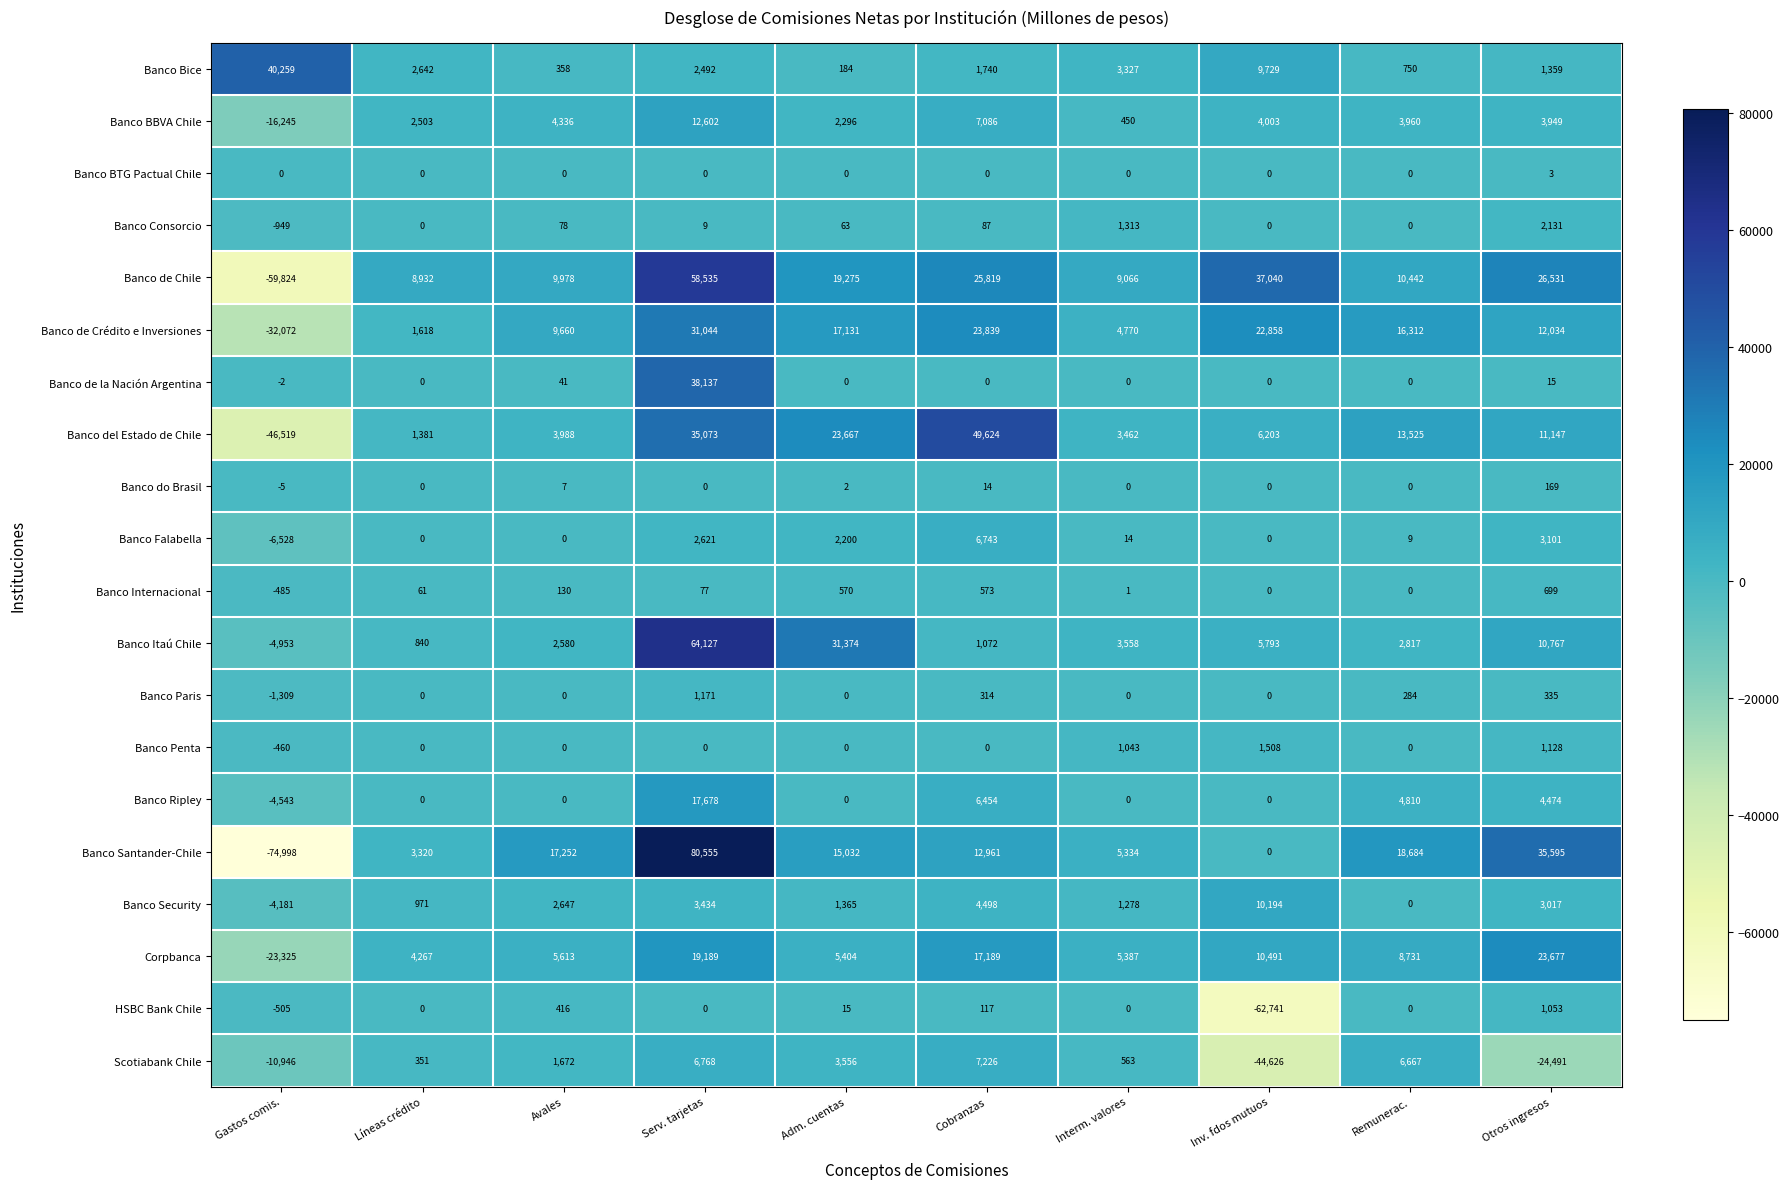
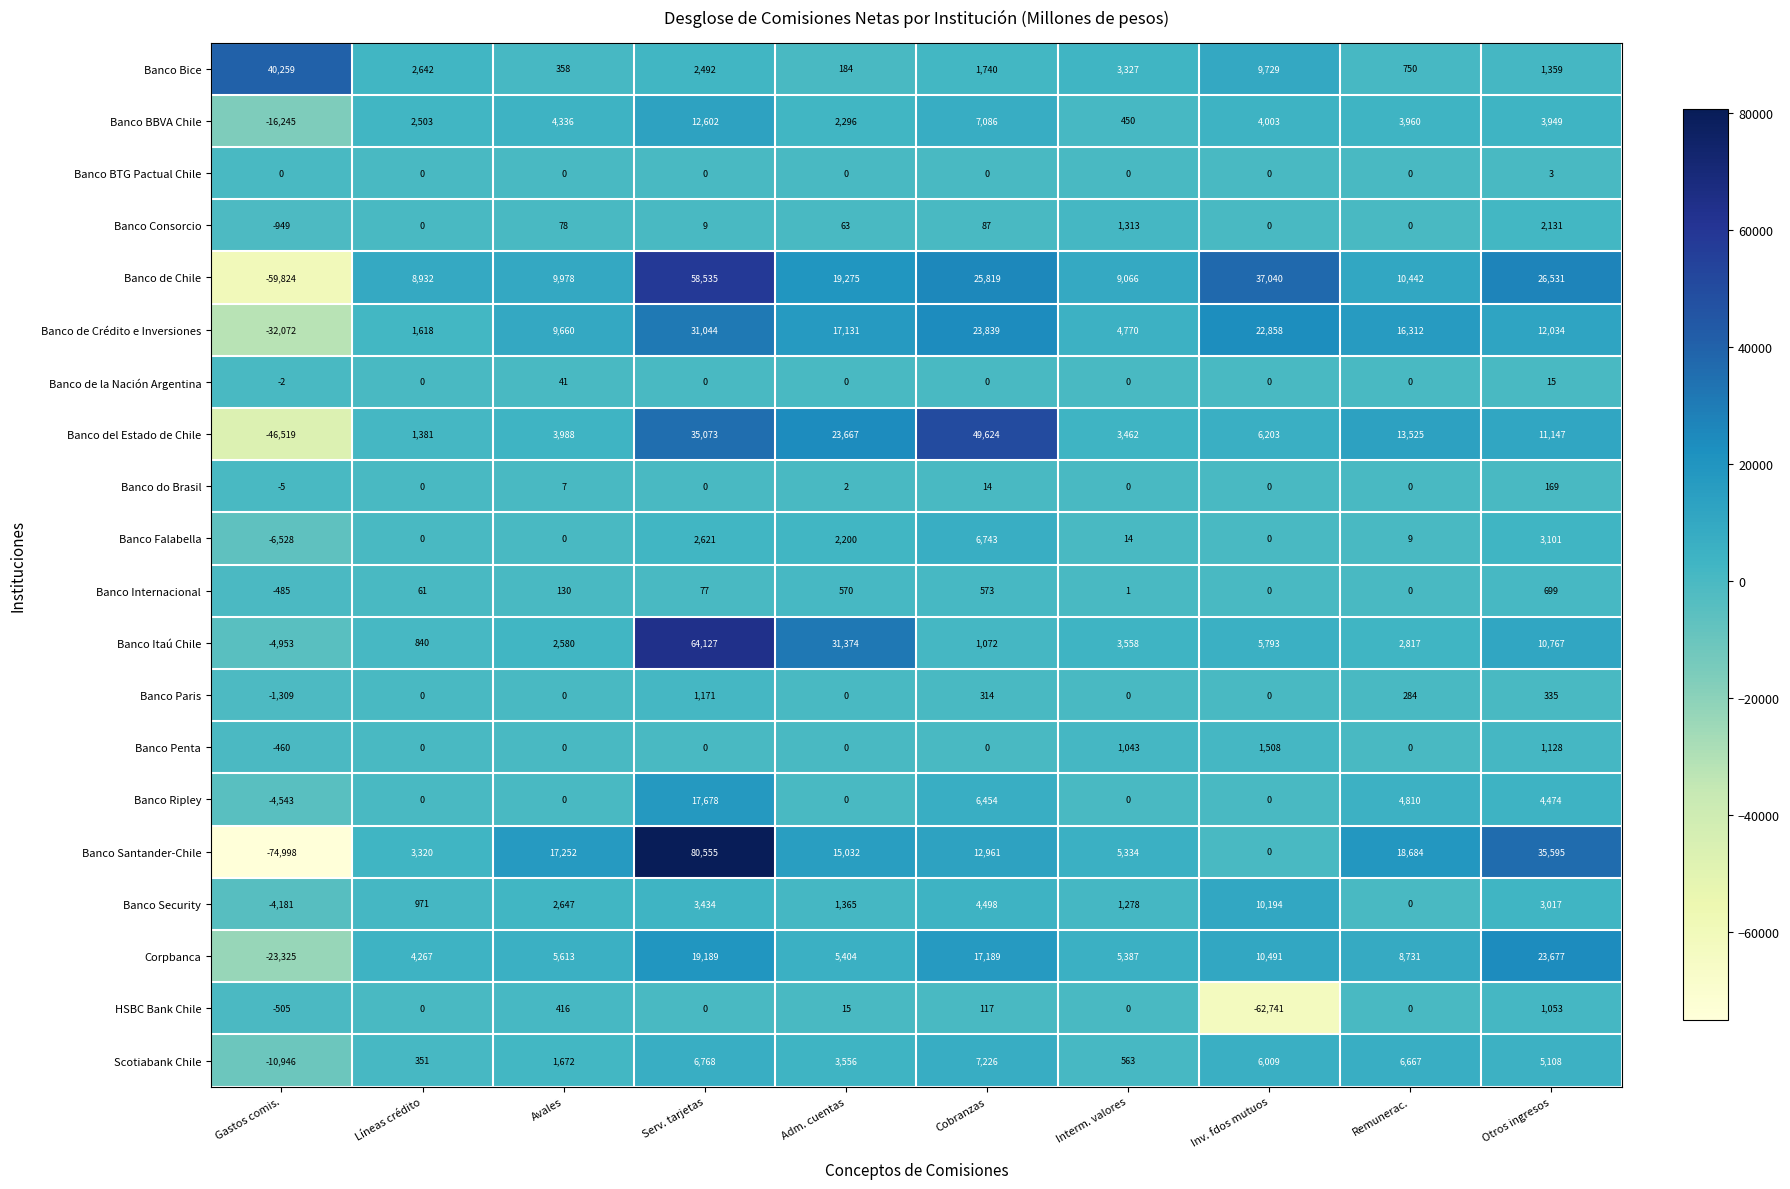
  {
    "Banco Bice": {
      "Gastos comis.": "40,259",
      "Líneas crédito": "2,642",
      "Avales": "358",
      "Serv. tarjetas": "2,492",
      "Adm. cuentas": "184",
      "Cobranzas": "1,740",
      "Interm. valores": "3,327",
      "Inv. fdos mutuos": "9,729",
      "Remunerac.": "750",
      "Otros ingresos": "1,359"
    },
    "Banco BBVA Chile": {
      "Gastos comis.": "-16,245",
      "Líneas crédito": "2,503",
      "Avales": "4,336",
      "Serv. tarjetas": "12,602",
      "Adm. cuentas": "2,296",
      "Cobranzas": "7,086",
      "Interm. valores": "450",
      "Inv. fdos mutuos": "4,003",
      "Remunerac.": "3,960",
      "Otros ingresos": "3,949"
    },
    "Banco BTG Pactual Chile": {
      "Gastos comis.": "0",
      "Líneas crédito": "0",
      "Avales": "0",
      "Serv. tarjetas": "0",
      "Adm. cuentas": "0",
      "Cobranzas": "0",
      "Interm. valores": "0",
      "Inv. fdos mutuos": "0",
      "Remunerac.": "0",
      "Otros ingresos": "3"
    },
    "Banco Consorcio": {
      "Gastos comis.": "-949",
      "Líneas crédito": "0",
      "Avales": "78",
      "Serv. tarjetas": "9",
      "Adm. cuentas": "63",
      "Cobranzas": "87",
      "Interm. valores": "1,313",
      "Inv. fdos mutuos": "0",
      "Remunerac.": "0",
      "Otros ingresos": "2,131"
    },
    "Banco de Chile": {
      "Gastos comis.": "-59,824",
      "Líneas crédito": "8,932",
      "Avales": "9,978",
      "Serv. tarjetas": "58,535",
      "Adm. cuentas": "19,275",
      "Cobranzas": "25,819",
      "Interm. valores": "9,066",
      "Inv. fdos mutuos": "37,040",
      "Remunerac.": "10,442",
      "Otros ingresos": "26,531"
    },
    "Banco de Crédito e Inversiones": {
      "Gastos comis.": "-32,072",
      "Líneas crédito": "1,618",
      "Avales": "9,660",
      "Serv. tarjetas": "31,044",
      "Adm. cuentas": "17,131",
      "Cobranzas": "23,839",
      "Interm. valores": "4,770",
      "Inv. fdos mutuos": "22,858",
      "Remunerac.": "16,312",
      "Otros ingresos": "12,034"
    },
    "Banco de la Nación Argentina": {
      "Gastos comis.": "-2",
      "Líneas crédito": "0",
      "Avales": "41",
-     "Serv. tarjetas": "38,137",
+     "Serv. tarjetas": "0",
      "Adm. cuentas": "0",
      "Cobranzas": "0",
      "Interm. valores": "0",
      "Inv. fdos mutuos": "0",
      "Remunerac.": "0",
      "Otros ingresos": "15"
    },
    "Banco del Estado de Chile": {
      "Gastos comis.": "-46,519",
      "Líneas crédito": "1,381",
      "Avales": "3,988",
      "Serv. tarjetas": "35,073",
      "Adm. cuentas": "23,667",
      "Cobranzas": "49,624",
      "Interm. valores": "3,462",
      "Inv. fdos mutuos": "6,203",
      "Remunerac.": "13,525",
      "Otros ingresos": "11,147"
    },
    "Banco do Brasil": {
      "Gastos comis.": "-5",
      "Líneas crédito": "0",
      "Avales": "7",
      "Serv. tarjetas": "0",
      "Adm. cuentas": "2",
      "Cobranzas": "14",
      "Interm. valores": "0",
      "Inv. fdos mutuos": "0",
      "Remunerac.": "0",
      "Otros ingresos": "169"
    },
    "Banco Falabella": {
      "Gastos comis.": "-6,528",
      "Líneas crédito": "0",
      "Avales": "0",
      "Serv. tarjetas": "2,621",
      "Adm. cuentas": "2,200",
      "Cobranzas": "6,743",
      "Interm. valores": "14",
      "Inv. fdos mutuos": "0",
      "Remunerac.": "9",
      "Otros ingresos": "3,101"
    },
    "Banco Internacional": {
      "Gastos comis.": "-485",
      "Líneas crédito": "61",
      "Avales": "130",
      "Serv. tarjetas": "77",
      "Adm. cuentas": "570",
      "Cobranzas": "573",
      "Interm. valores": "1",
      "Inv. fdos mutuos": "0",
      "Remunerac.": "0",
      "Otros ingresos": "699"
    },
    "Banco Itaú Chile": {
      "Gastos comis.": "-4,953",
      "Líneas crédito": "840",
      "Avales": "2,580",
      "Serv. tarjetas": "64,127",
      "Adm. cuentas": "31,374",
      "Cobranzas": "1,072",
      "Interm. valores": "3,558",
      "Inv. fdos mutuos": "5,793",
      "Remunerac.": "2,817",
      "Otros ingresos": "10,767"
    },
    "Banco Paris": {
      "Gastos comis.": "-1,309",
      "Líneas crédito": "0",
      "Avales": "0",
      "Serv. tarjetas": "1,171",
      "Adm. cuentas": "0",
      "Cobranzas": "314",
      "Interm. valores": "0",
      "Inv. fdos mutuos": "0",
      "Remunerac.": "284",
      "Otros ingresos": "335"
    },
    "Banco Penta": {
      "Gastos comis.": "-460",
      "Líneas crédito": "0",
      "Avales": "0",
      "Serv. tarjetas": "0",
      "Adm. cuentas": "0",
      "Cobranzas": "0",
      "Interm. valores": "1,043",
      "Inv. fdos mutuos": "1,508",
      "Remunerac.": "0",
      "Otros ingresos": "1,128"
    },
    "Banco Ripley": {
      "Gastos comis.": "-4,543",
      "Líneas crédito": "0",
      "Avales": "0",
      "Serv. tarjetas": "17,678",
      "Adm. cuentas": "0",
      "Cobranzas": "6,454",
      "Interm. valores": "0",
      "Inv. fdos mutuos": "0",
      "Remunerac.": "4,810",
      "Otros ingresos": "4,474"
    },
    "Banco Santander-Chile": {
      "Gastos comis.": "-74,998",
      "Líneas crédito": "3,320",
      "Avales": "17,252",
      "Serv. tarjetas": "80,555",
      "Adm. cuentas": "15,032",
      "Cobranzas": "12,961",
      "Interm. valores": "5,334",
      "Inv. fdos mutuos": "0",
      "Remunerac.": "18,684",
      "Otros ingresos": "35,595"
    },
    "Banco Security": {
      "Gastos comis.": "-4,181",
      "Líneas crédito": "971",
      "Avales": "2,647",
      "Serv. tarjetas": "3,434",
      "Adm. cuentas": "1,365",
      "Cobranzas": "4,498",
      "Interm. valores": "1,278",
      "Inv. fdos mutuos": "10,194",
      "Remunerac.": "0",
      "Otros ingresos": "3,017"
    },
    "Corpbanca": {
      "Gastos comis.": "-23,325",
      "Líneas crédito": "4,267",
      "Avales": "5,613",
      "Serv. tarjetas": "19,189",
      "Adm. cuentas": "5,404",
      "Cobranzas": "17,189",
      "Interm. valores": "5,387",
      "Inv. fdos mutuos": "10,491",
      "Remunerac.": "8,731",
      "Otros ingresos": "23,677"
    },
    "HSBC Bank Chile": {
      "Gastos comis.": "-505",
      "Líneas crédito": "0",
      "Avales": "416",
      "Serv. tarjetas": "0",
      "Adm. cuentas": "15",
      "Cobranzas": "117",
      "Interm. valores": "0",
      "Inv. fdos mutuos": "-62,741",
      "Remunerac.": "0",
      "Otros ingresos": "1,053"
    },
    "Scotiabank Chile": {
      "Gastos comis.": "-10,946",
      "Líneas crédito": "351",
      "Avales": "1,672",
      "Serv. tarjetas": "6,768",
      "Adm. cuentas": "3,556",
      "Cobranzas": "7,226",
      "Interm. valores": "563",
-     "Inv. fdos mutuos": "-44,626",
+     "Inv. fdos mutuos": "6,009",
      "Remunerac.": "6,667",
-     "Otros ingresos": "-24,491"
+     "Otros ingresos": "5,108"
    }
  }
